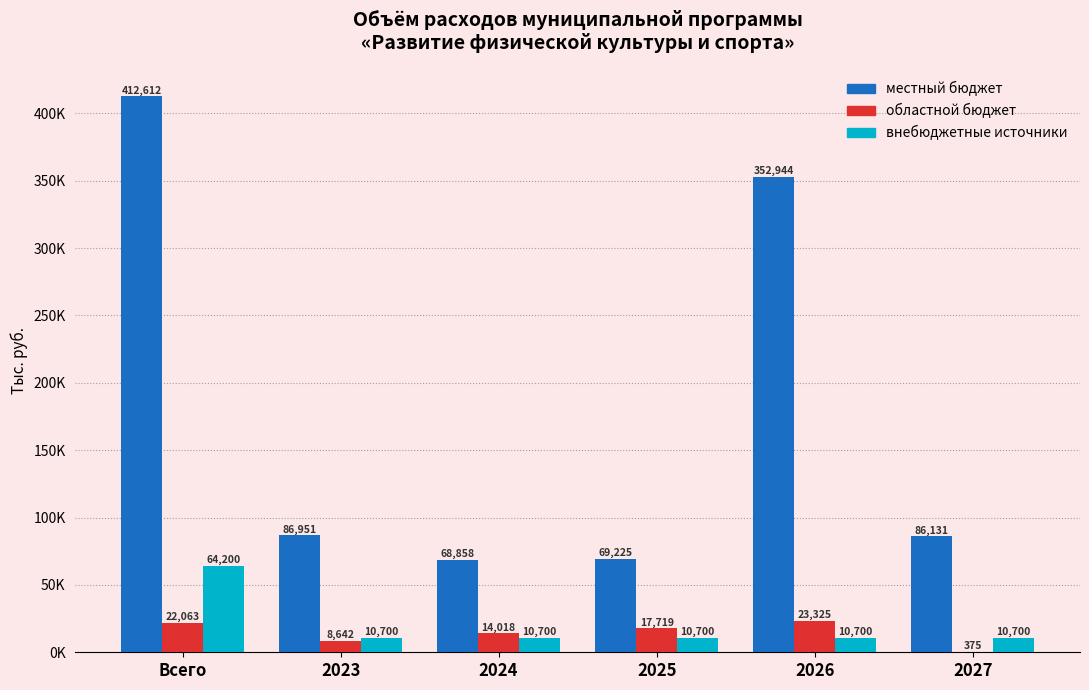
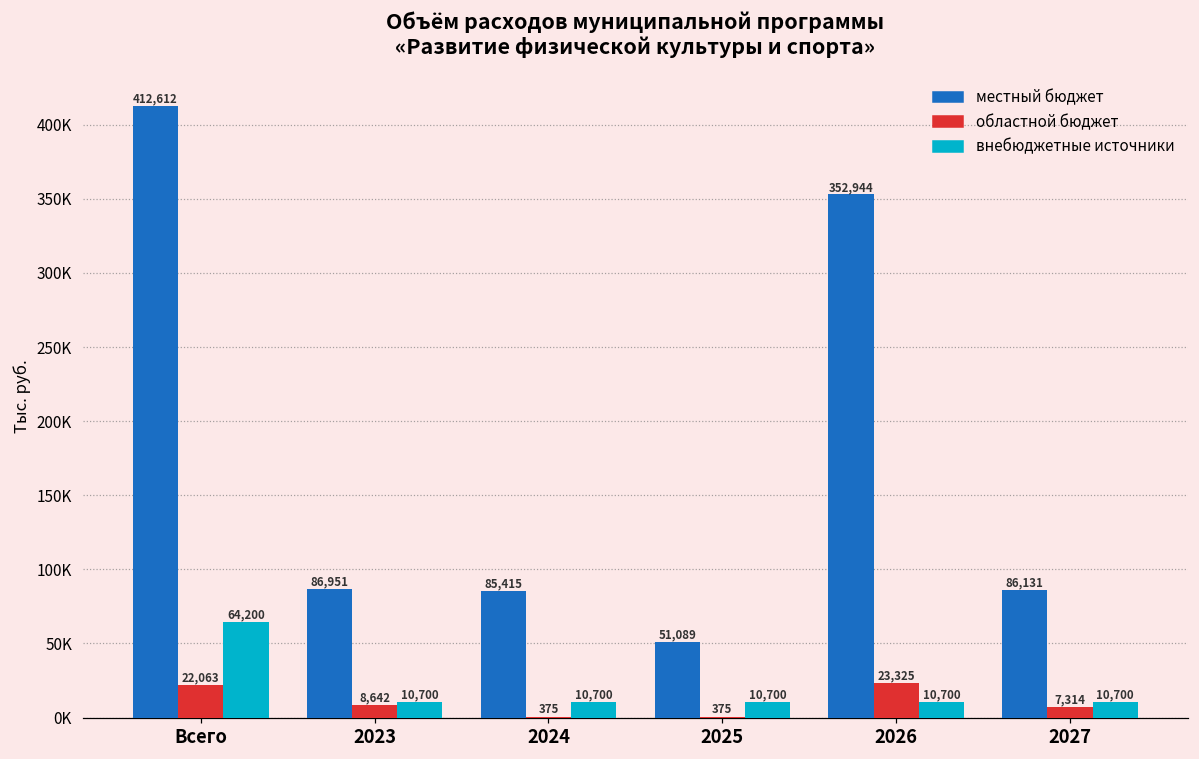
  {
    "местный бюджет": {
      "Всего": "412,612",
      "2023": "86,951",
-     "2024": "68,858",
-     "2025": "69,225",
+     "2024": "85,415",
+     "2025": "51,089",
      "2026": "352,944",
      "2027": "86,131"
    },
    "областной бюджет": {
      "Всего": "22,063",
      "2023": "8,642",
-     "2024": "14,018",
-     "2025": "17,719",
+     "2024": "375",
+     "2025": "375",
      "2026": "23,325",
-     "2027": "375"
+     "2027": "7,314"
    },
    "внебюджетные источники": {
      "Всего": "64,200",
      "2023": "10,700",
      "2024": "10,700",
      "2025": "10,700",
      "2026": "10,700",
      "2027": "10,700"
    }
  }
